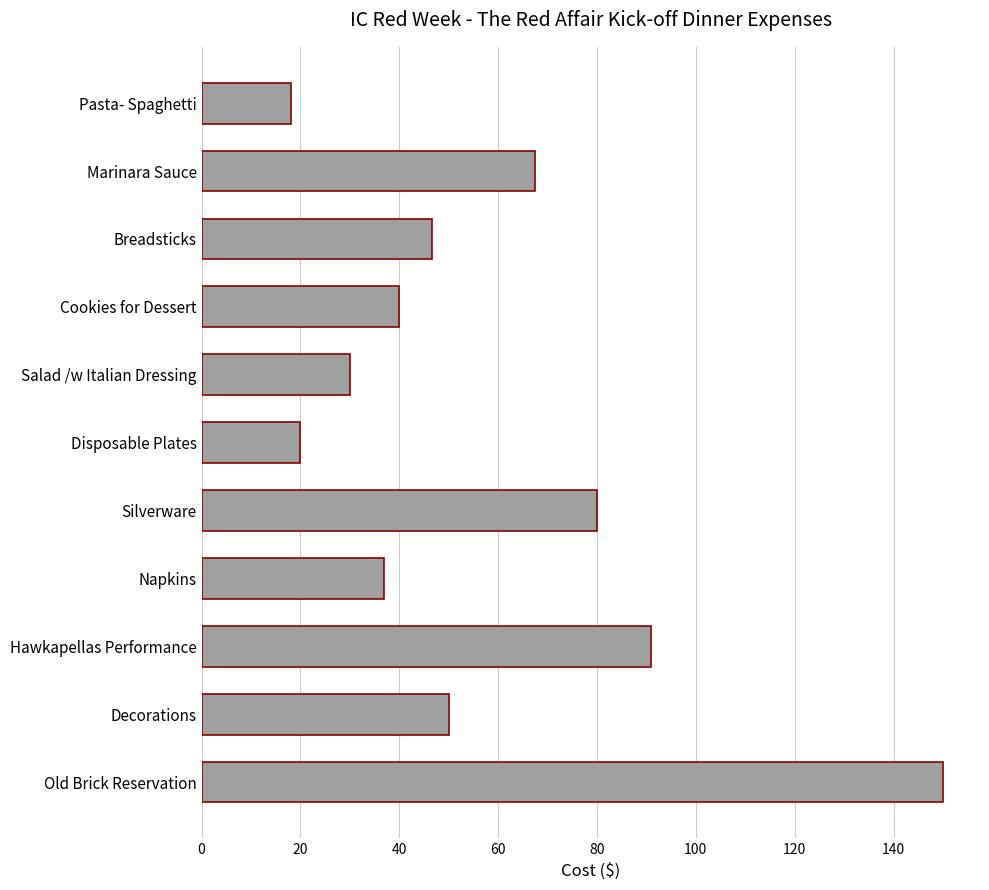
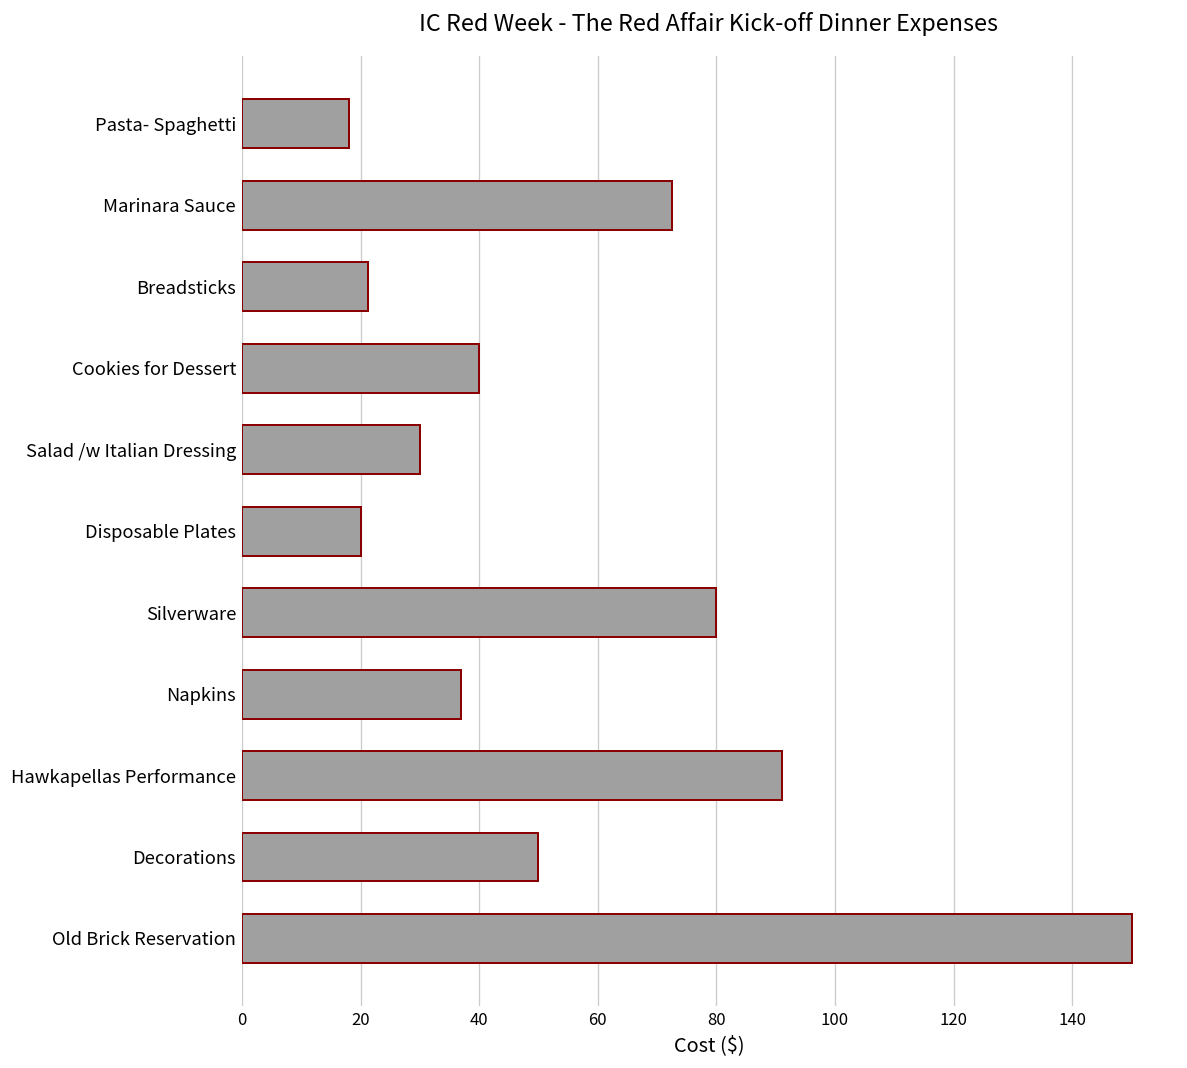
  {
    "Pasta- Spaghetti": 18,
-   "Marinara Sauce": 68,
-   "Breadsticks": 47,
+   "Marinara Sauce": 73,
+   "Breadsticks": 21,
    "Cookies for Dessert": 40,
    "Salad /w Italian Dressing": 30,
    "Disposable Plates": 20,
    "Silverware": 80,
    "Napkins": 37,
    "Hawkapellas Performance": 91,
    "Decorations": 50,
    "Old Brick Reservation": 150
  }
